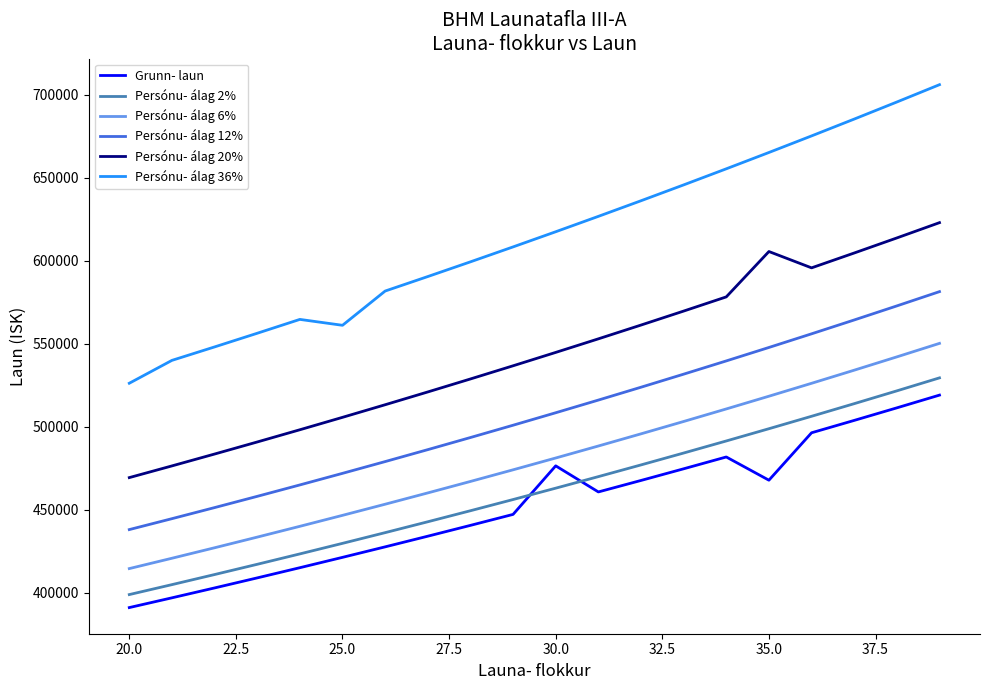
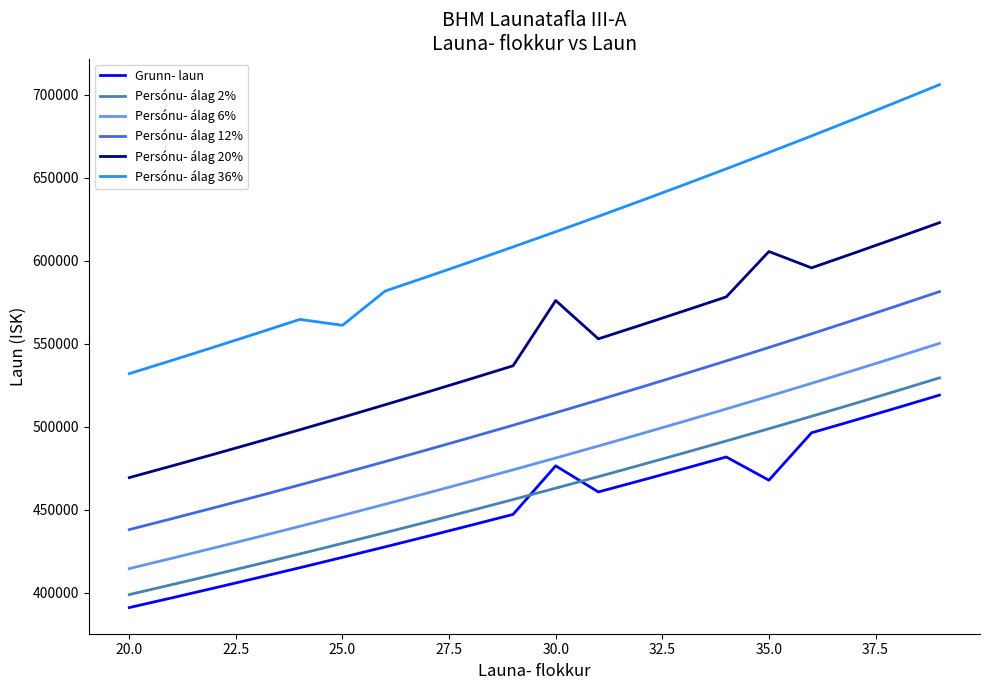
  {
    "Grunn- laun": {
      "20.0": 391000,
      "25.0": 421000,
      "30.0": 477000,
      "35.0": 468000
    },
    "Persónu- álag 20%": {
      "20.0": 469000,
      "25.0": 506000,
-     "30.0": 545000,
+     "30.0": 576000,
      "35.0": 606000
    },
    "Persónu- álag 36%": {
-     "20.0": 526000,
+     "20.0": 532000,
      "25.0": 561000,
      "30.0": 617000,
      "35.0": 665000
    }
  }
